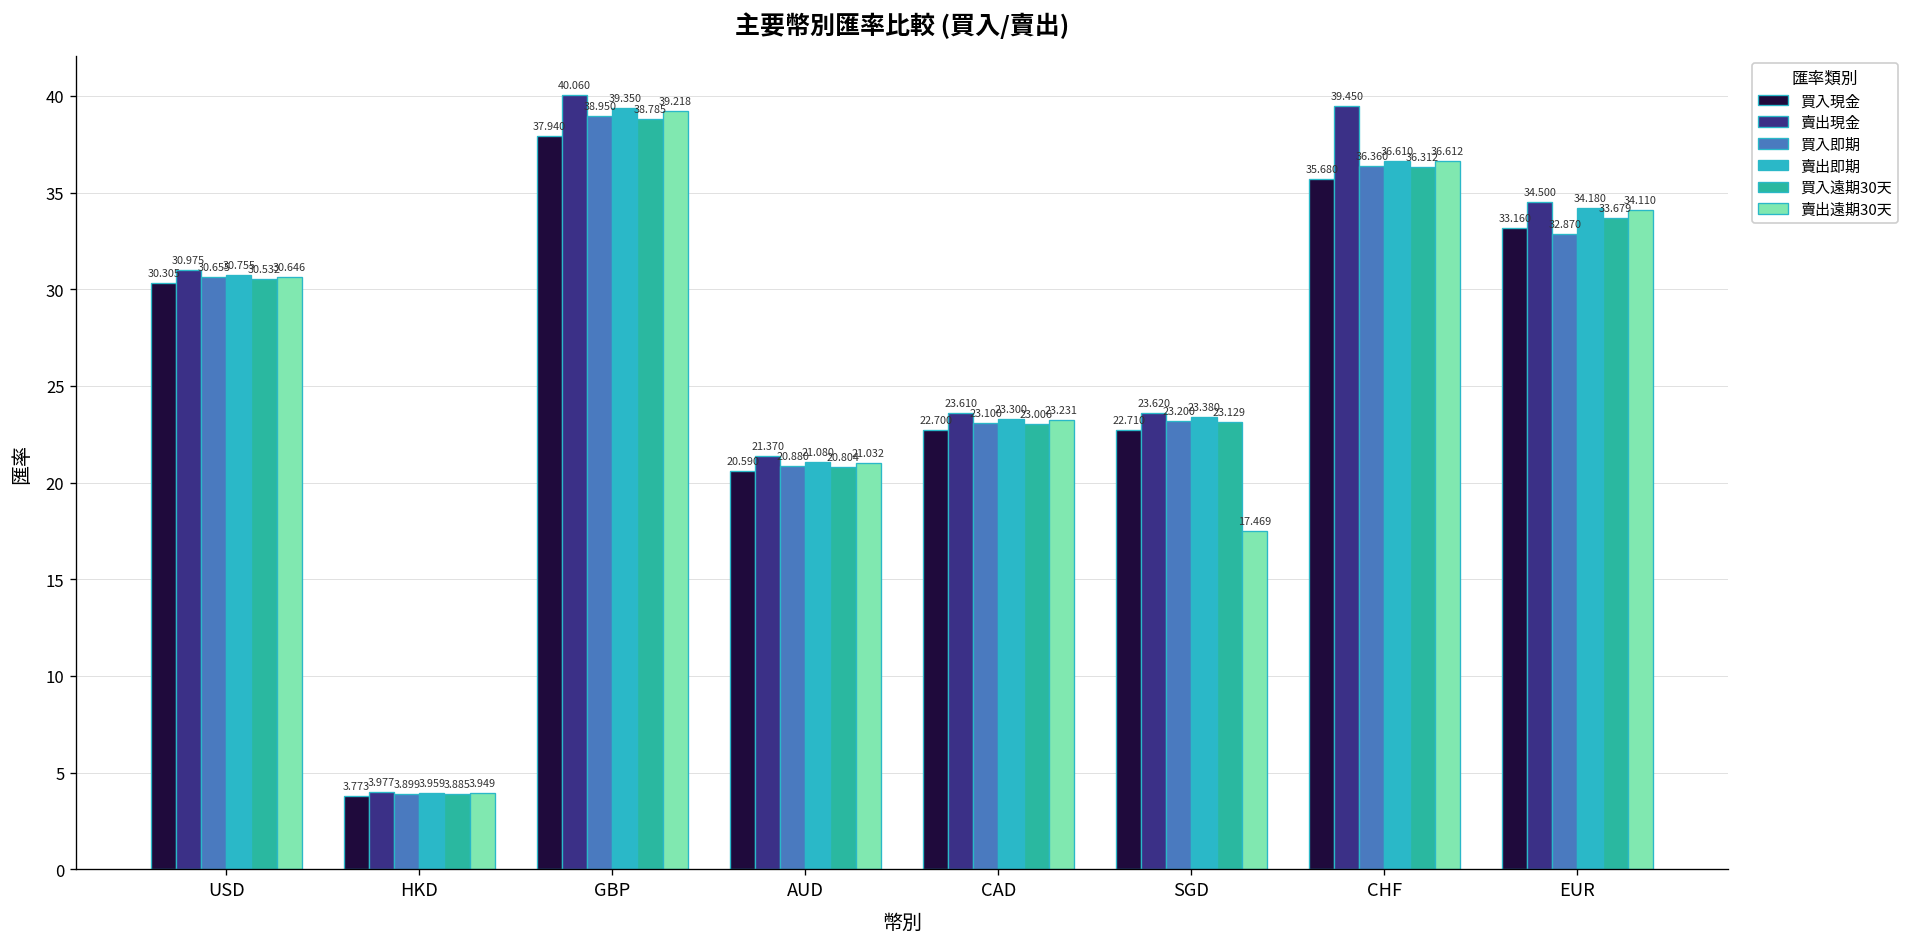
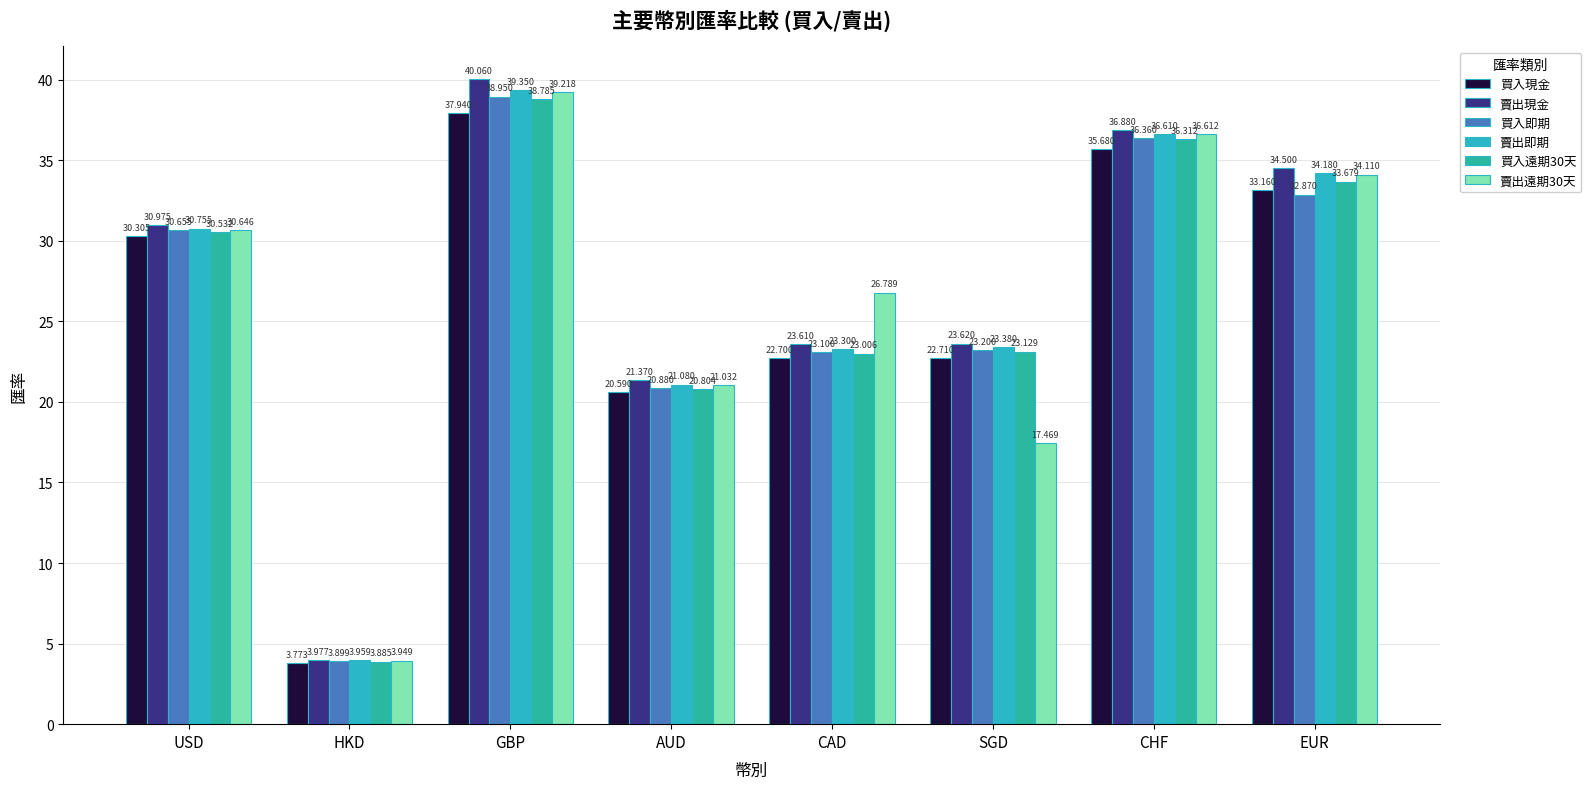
  {
    "買入現金": {
      "USD": 30.305,
      "HKD": 3.773,
      "GBP": 37.940,
      "AUD": 20.590,
      "CAD": 22.700,
      "SGD": 22.710,
      "CHF": 35.680,
      "EUR": 33.160
    },
    "賣出現金": {
      "USD": 30.975,
      "HKD": 3.977,
      "GBP": 40.060,
      "AUD": 21.370,
      "CAD": 23.610,
      "SGD": 23.620,
-     "CHF": 39.450,
+     "CHF": 36.880,
      "EUR": 34.500
    },
    "買入即期": {
      "HKD": 3.899,
      "GBP": 38.950,
      "CHF": 36.360,
      "EUR": 32.870
    },
    "賣出遠期30天": {
      "HKD": 3.949,
      "GBP": 39.218,
      "AUD": 21.032,
-     "CAD": 23.231,
+     "CAD": 26.789,
      "SGD": 17.469,
      "CHF": 36.612,
      "EUR": 34.110
    }
  }
